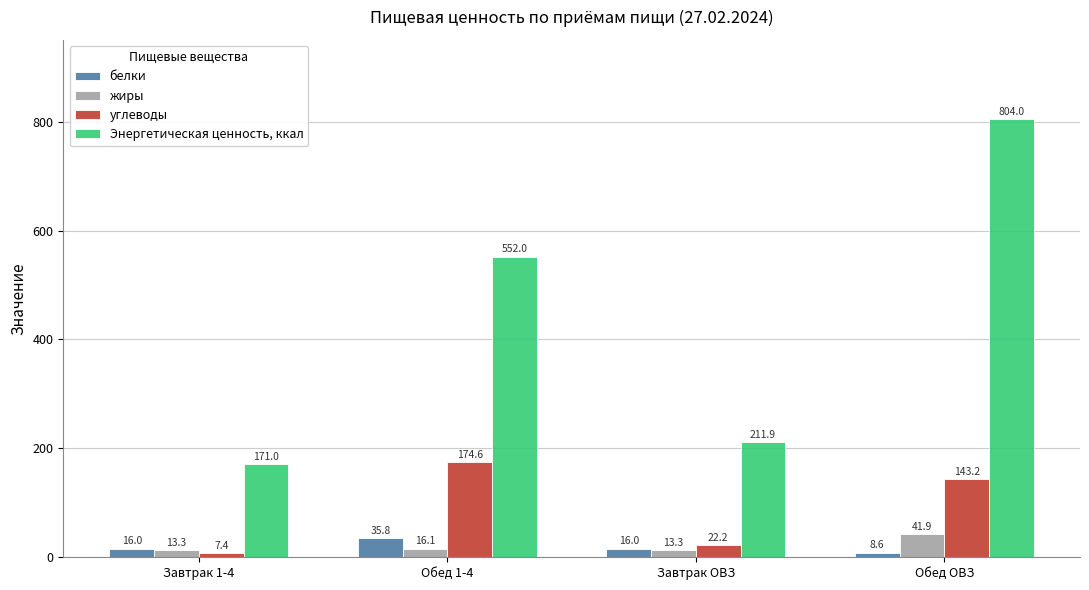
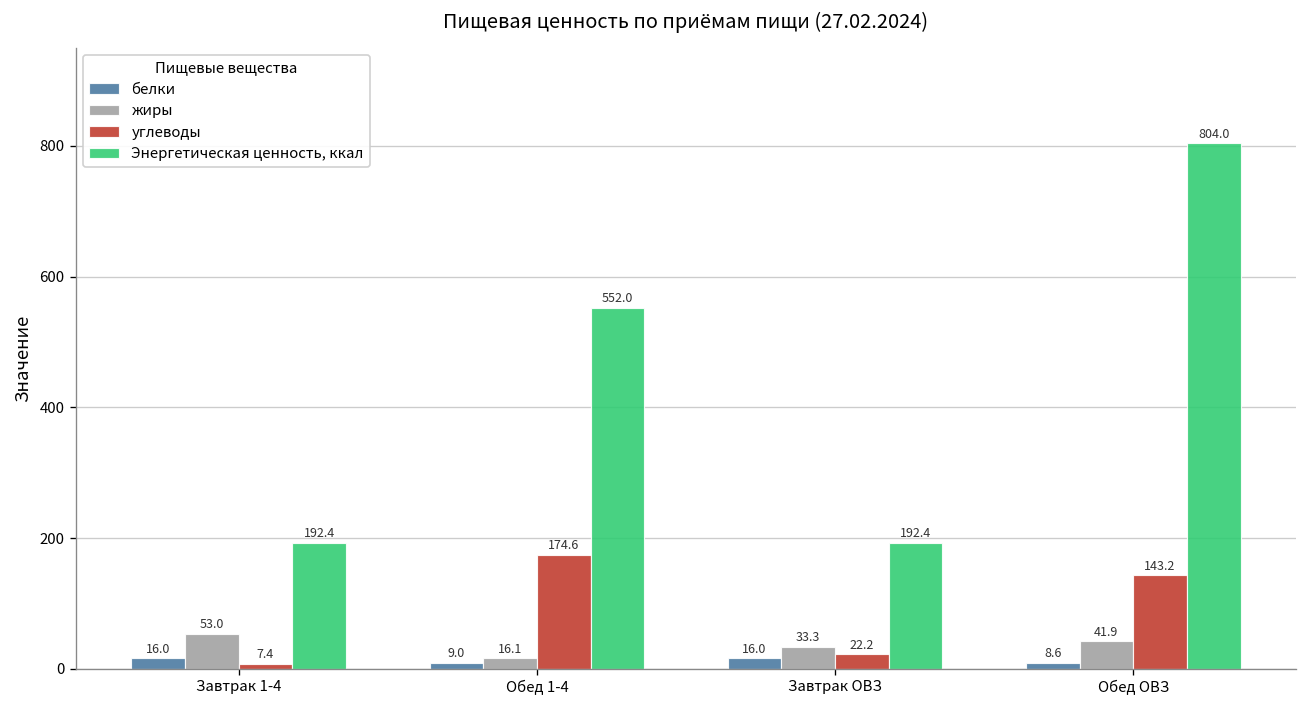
  {
    "белки": {
      "Завтрак 1-4": 16.0,
-     "Обед 1-4": 35.8,
+     "Обед 1-4": 9.0,
      "Завтрак ОВЗ": 16.0,
      "Обед ОВЗ": 8.6
    },
    "жиры": {
-     "Завтрак 1-4": 13.3,
+     "Завтрак 1-4": 53.0,
      "Обед 1-4": 16.1,
-     "Завтрак ОВЗ": 13.3,
+     "Завтрак ОВЗ": 33.3,
      "Обед ОВЗ": 41.9
    },
    "углеводы": {
      "Завтрак 1-4": 7.4,
      "Обед 1-4": 174.6,
      "Завтрак ОВЗ": 22.2,
      "Обед ОВЗ": 143.2
    },
    "Энергетическая ценность, ккал": {
-     "Завтрак 1-4": 171.0,
+     "Завтрак 1-4": 192.4,
      "Обед 1-4": 552.0,
-     "Завтрак ОВЗ": 211.9,
+     "Завтрак ОВЗ": 192.4,
      "Обед ОВЗ": 804.0
    }
  }
